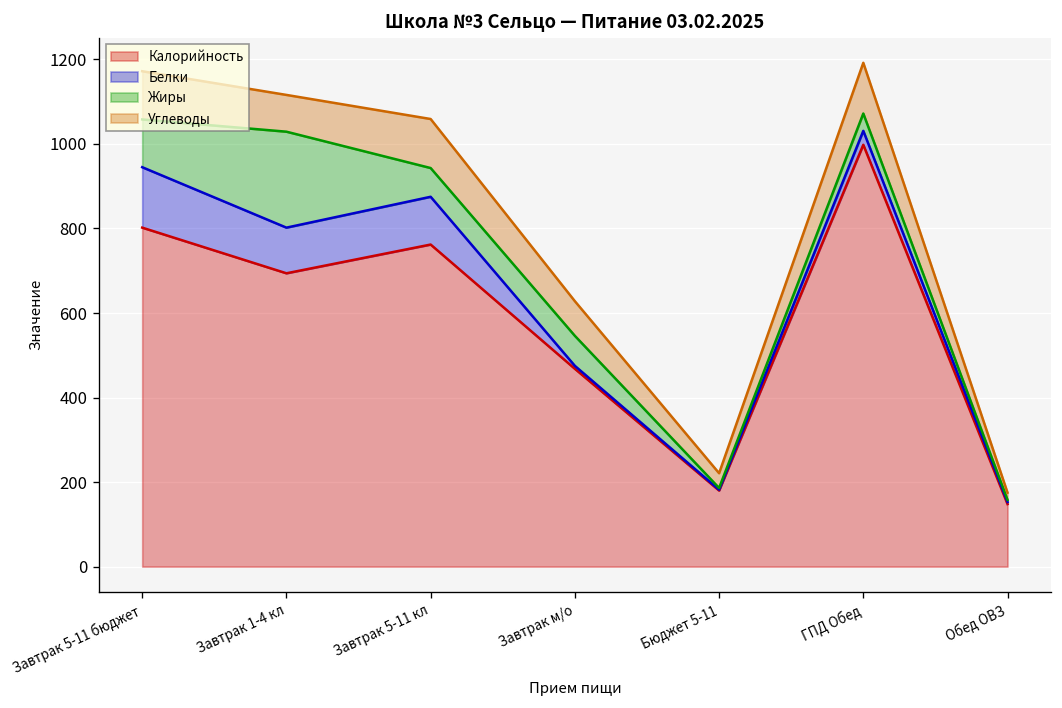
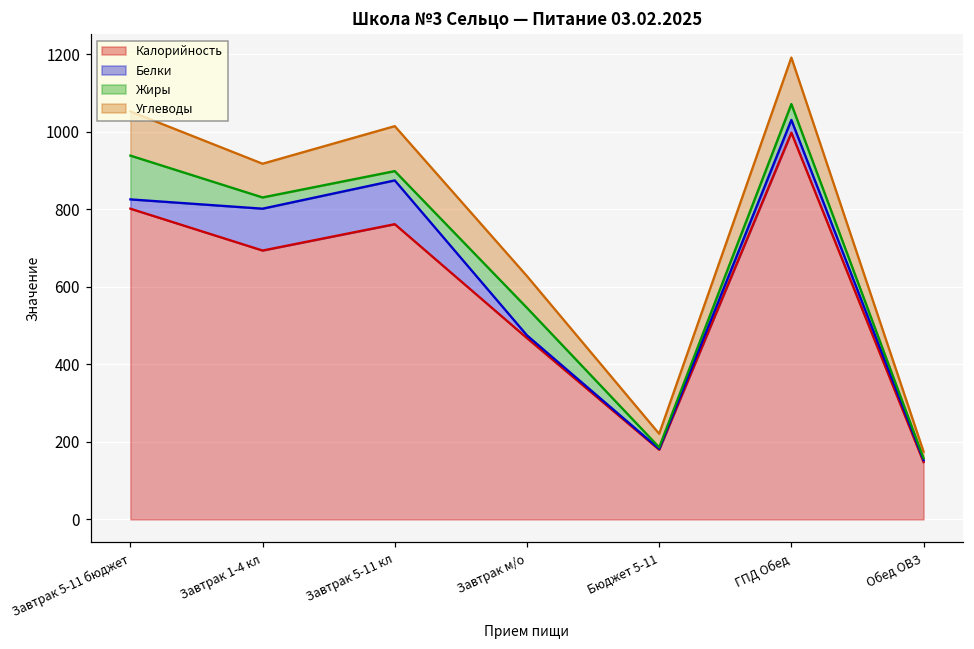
  {
    "Белки": {
-     "Завтрак 5-11 бюджет": 140,
+     "Завтрак 5-11 бюджет": 20,
      "Завтрак 1-4 кл": 110,
      "Завтрак 5-11 кл": 110,
      "ГПД Обед": 30
    },
    "Жиры": {
-     "Завтрак 1-4 кл": 230,
-     "Завтрак 5-11 кл": 70,
+     "Завтрак 1-4 кл": 30,
+     "Завтрак 5-11 кл": 20,
      "Завтрак м/о": 70,
      "ГПД Обед": 40
    }
  }
